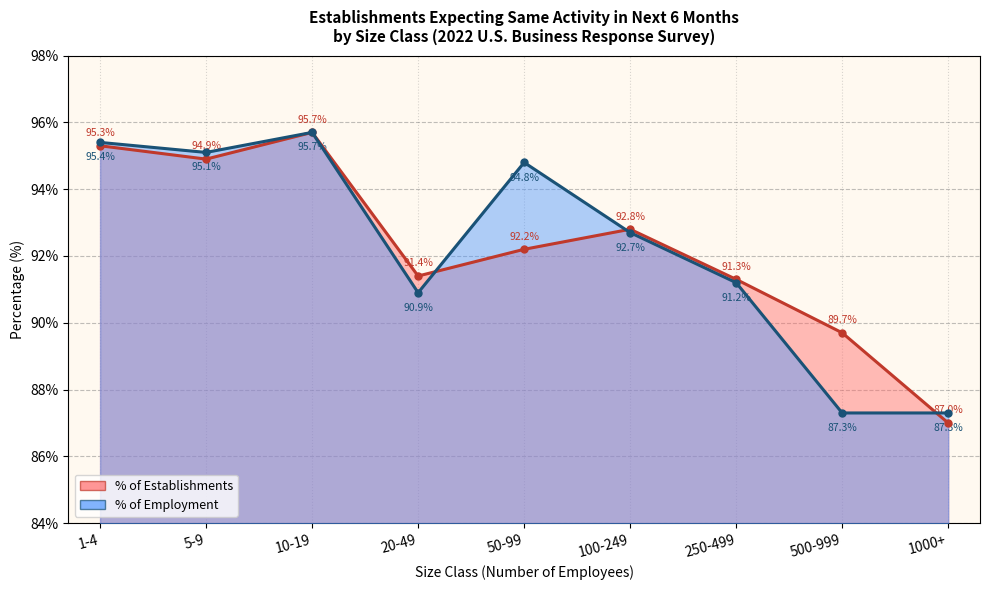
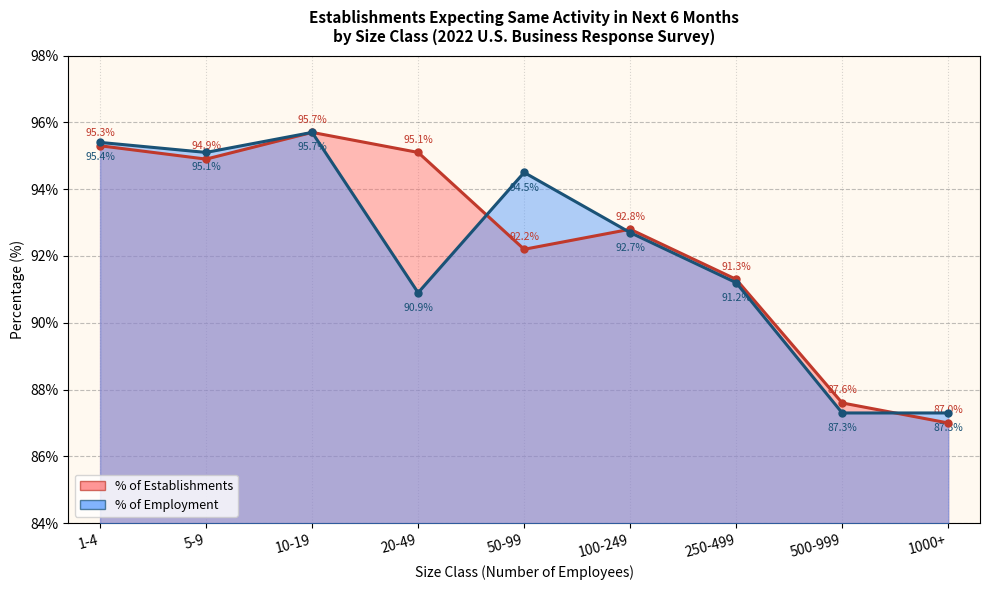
  {
    "% of Establishments": {
      "1-4": "95.3%",
-     "20-49": "91.4%",
+     "20-49": "95.1%",
      "50-99": "92.2%",
      "100-249": "92.8%",
      "250-499": "91.3%",
-     "500-999": "89.7%"
+     "500-999": "87.6%"
    },
    "% of Employment": {
      "1-4": "95.4%",
      "5-9": "95.1%",
      "20-49": "90.9%",
-     "50-99": "94.8%",
+     "50-99": "94.5%",
      "100-249": "92.7%",
      "250-499": "91.2%",
      "500-999": "87.3%"
    }
  }
